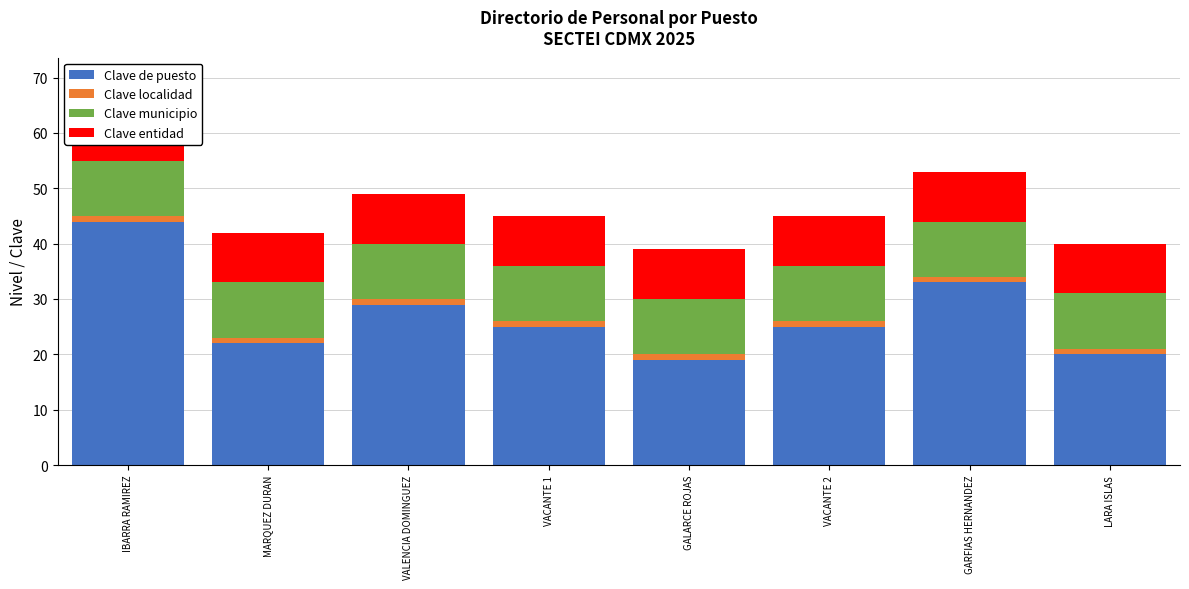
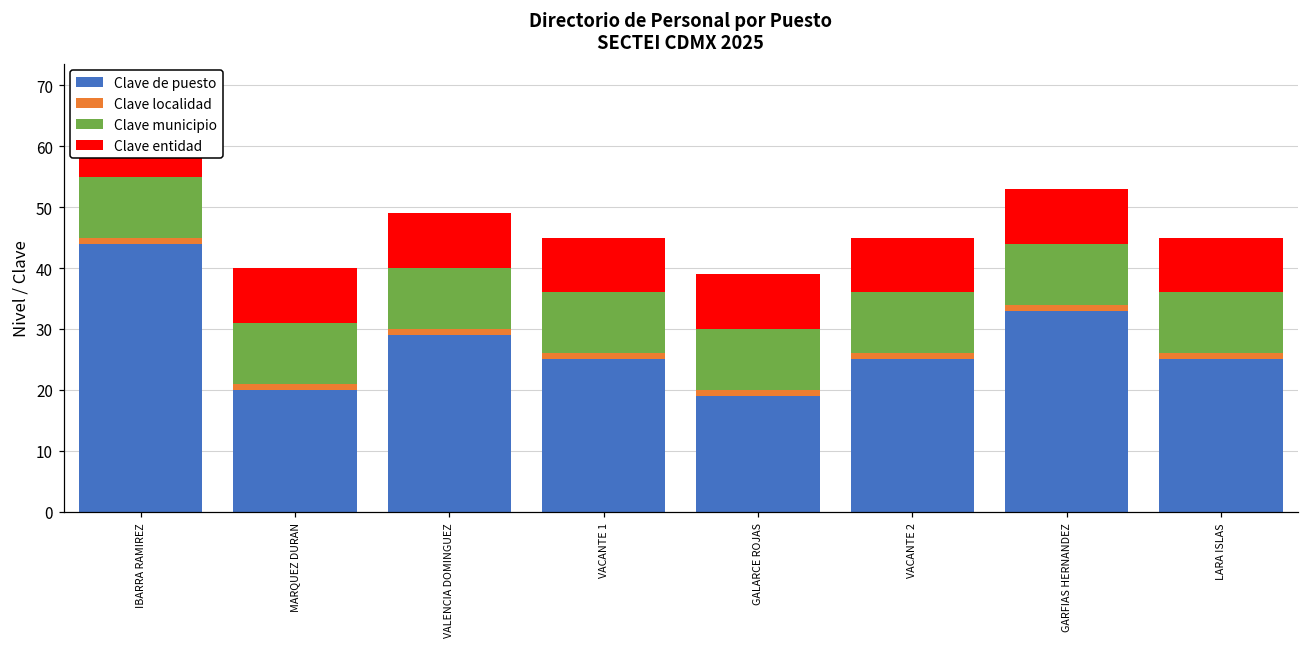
  {
    "Clave de puesto": {
      "IBARRA RAMIREZ": 44,
-     "MARQUEZ DURAN": 22,
+     "MARQUEZ DURAN": 20,
      "VALENCIA DOMINGUEZ": 29,
      "VACANTE 1": 25,
      "GALARCE ROJAS": 19,
      "VACANTE 2": 25,
      "GARFIAS HERNANDEZ": 33,
-     "LARA ISLAS": 20
+     "LARA ISLAS": 25
    },
    "Clave localidad": {
      "IBARRA RAMIREZ": 1,
      "MARQUEZ DURAN": 1,
      "VALENCIA DOMINGUEZ": 1,
      "VACANTE 1": 1,
      "GALARCE ROJAS": 1,
      "VACANTE 2": 1,
      "GARFIAS HERNANDEZ": 1,
      "LARA ISLAS": 1
    },
    "Clave municipio": {
      "IBARRA RAMIREZ": 10,
      "MARQUEZ DURAN": 10,
      "VALENCIA DOMINGUEZ": 10,
      "VACANTE 1": 10,
      "GALARCE ROJAS": 10,
      "VACANTE 2": 10,
      "GARFIAS HERNANDEZ": 10,
      "LARA ISLAS": 10
    },
    "Clave entidad": {
      "MARQUEZ DURAN": 9,
      "VALENCIA DOMINGUEZ": 9,
      "VACANTE 1": 9,
      "GALARCE ROJAS": 9,
      "VACANTE 2": 9,
      "GARFIAS HERNANDEZ": 9,
      "LARA ISLAS": 9
    }
  }
